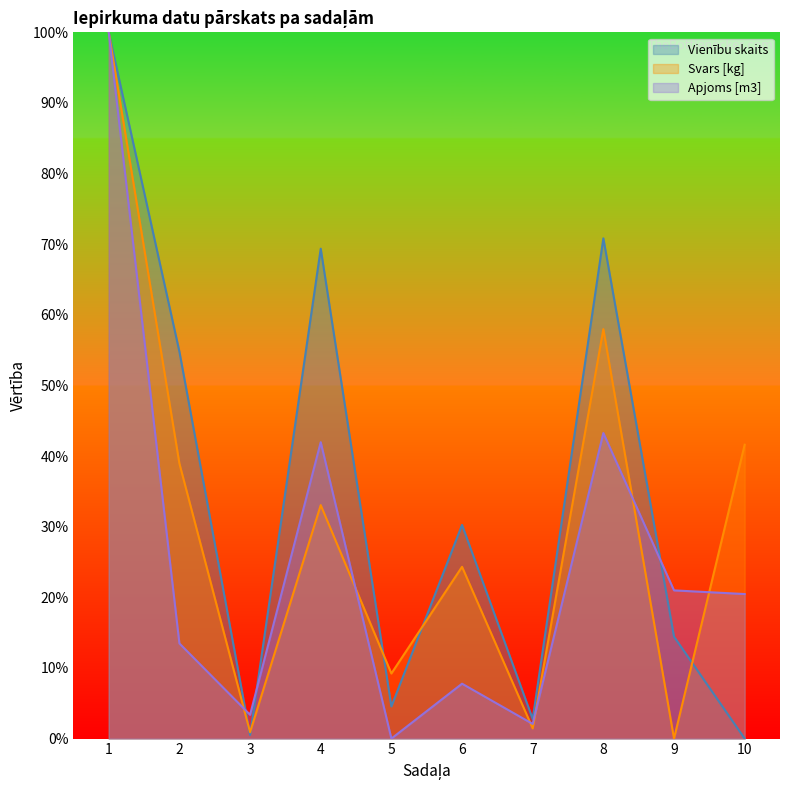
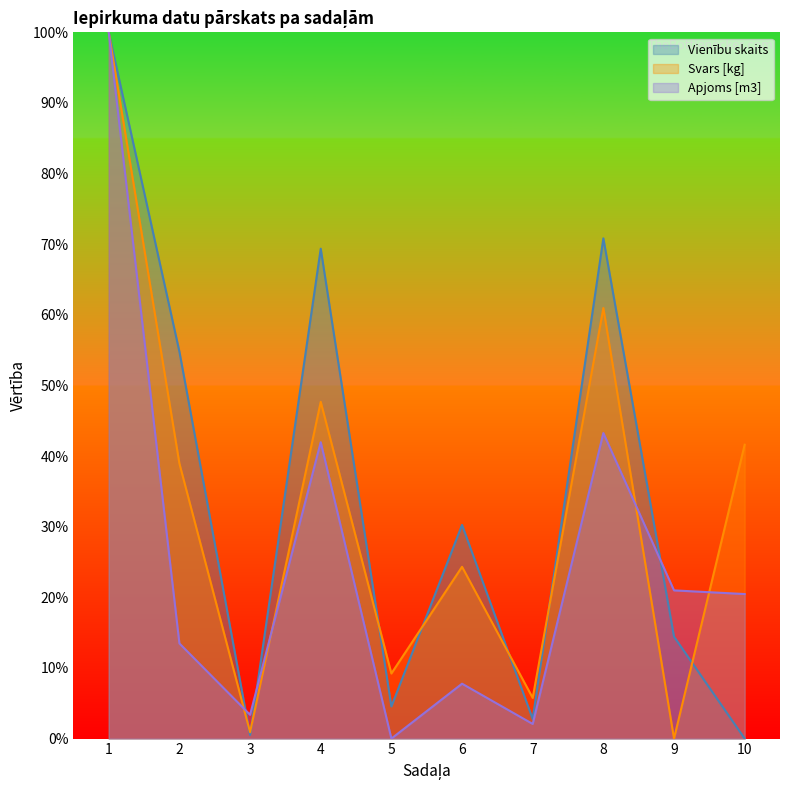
  {
    "Svars [kg]": {
      "2": "39%",
      "3": "1%",
-     "4": "33%",
+     "4": "48%",
      "5": "9%",
      "6": "24%",
-     "7": "1%",
-     "8": "58%",
+     "7": "6%",
+     "8": "61%",
      "9": "0%",
      "10": "42%"
    }
  }
